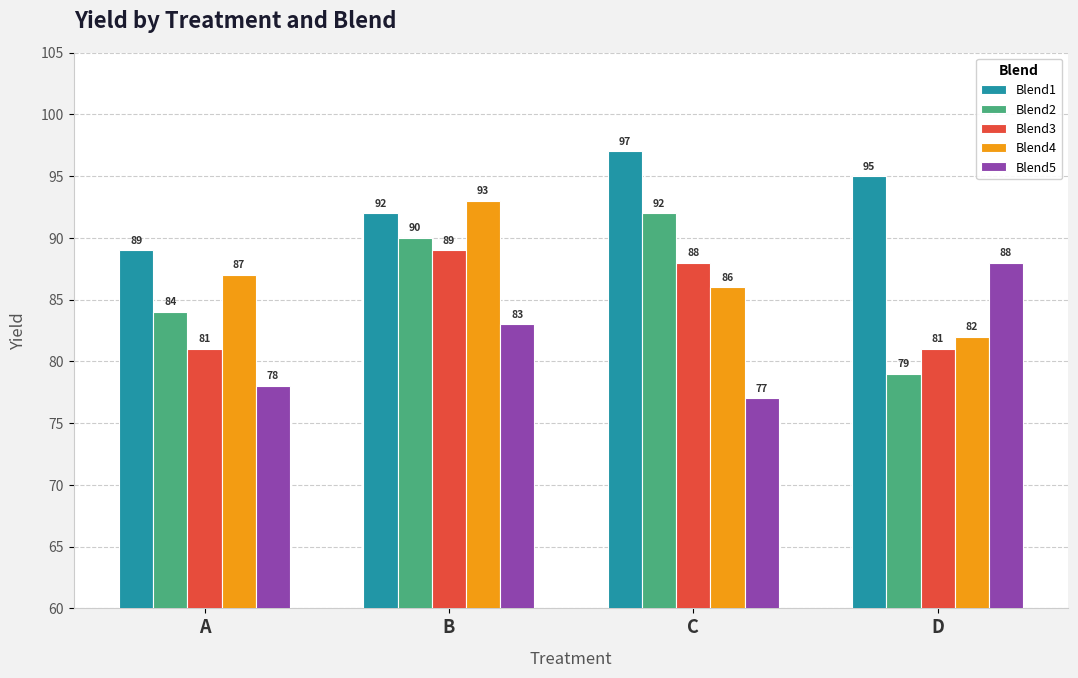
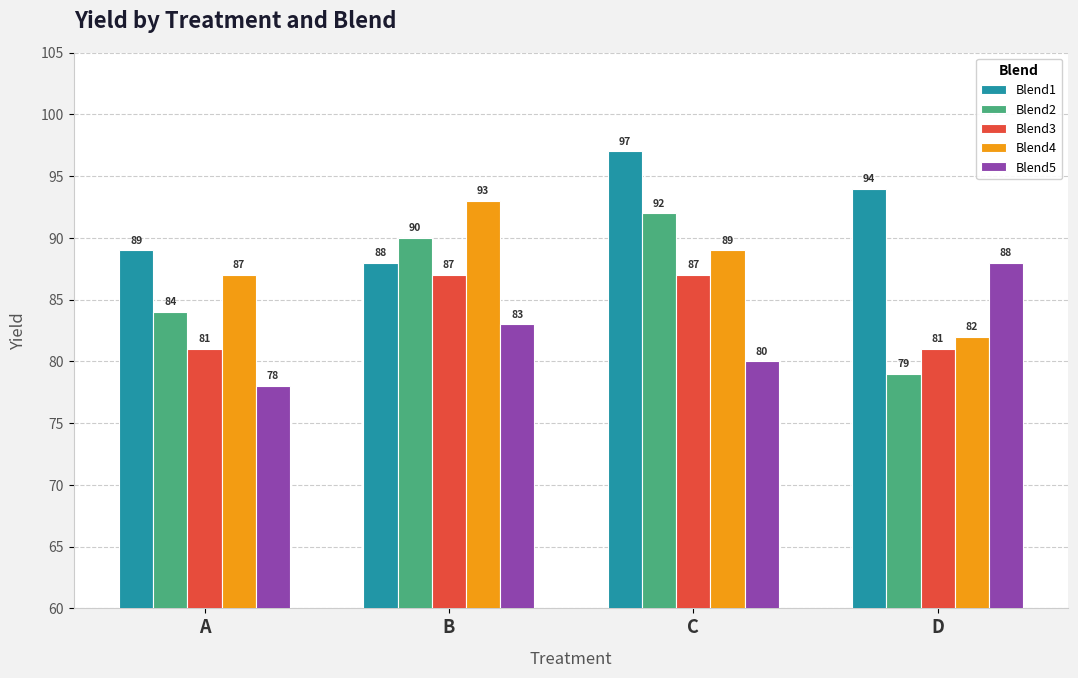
  {
    "Blend1": {
      "A": 89,
-     "B": 92,
+     "B": 88,
      "C": 97,
-     "D": 95
+     "D": 94
    },
    "Blend2": {
      "A": 84,
      "B": 90,
      "C": 92,
      "D": 79
    },
    "Blend3": {
      "A": 81,
-     "B": 89,
-     "C": 88,
+     "B": 87,
+     "C": 87,
      "D": 81
    },
    "Blend4": {
      "A": 87,
      "B": 93,
-     "C": 86,
+     "C": 89,
      "D": 82
    },
    "Blend5": {
      "A": 78,
      "B": 83,
-     "C": 77,
+     "C": 80,
      "D": 88
    }
  }
